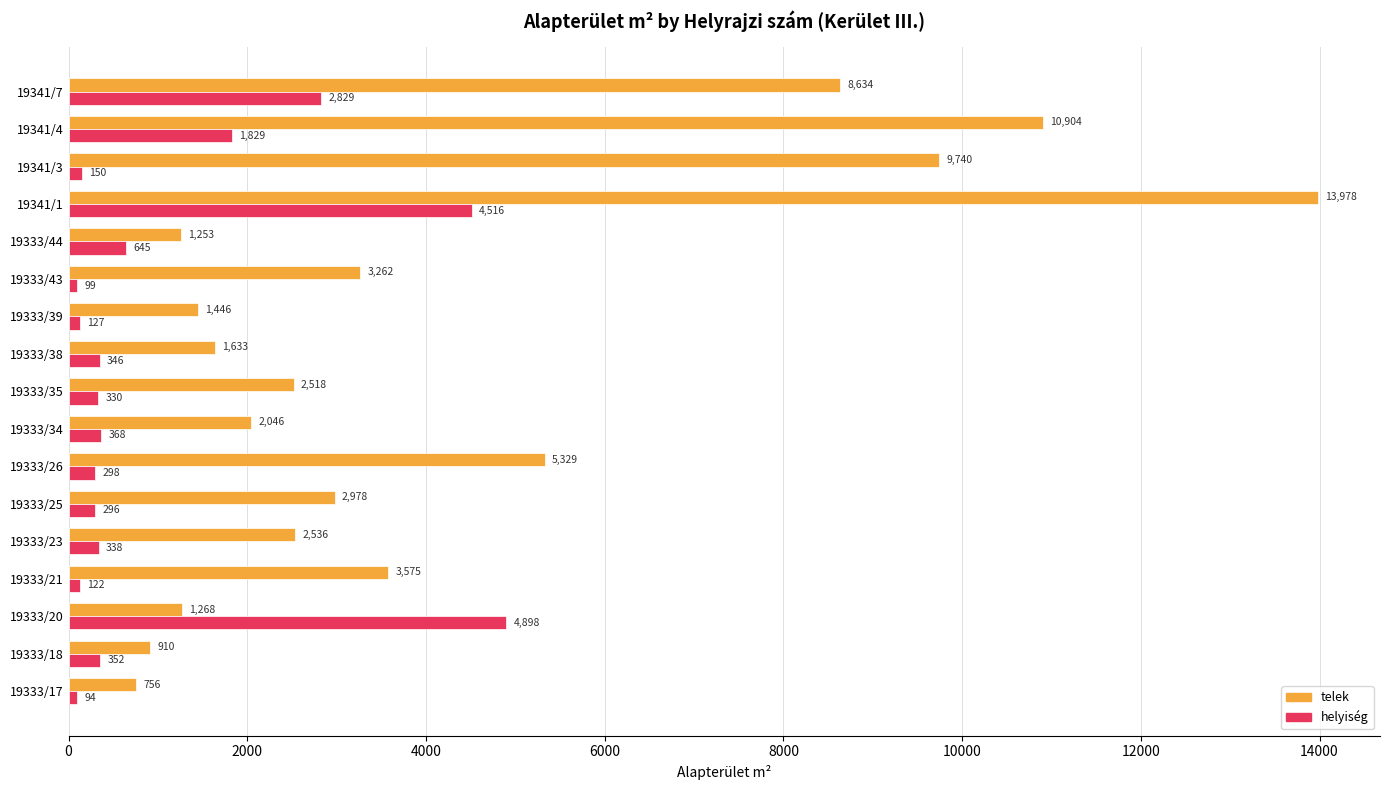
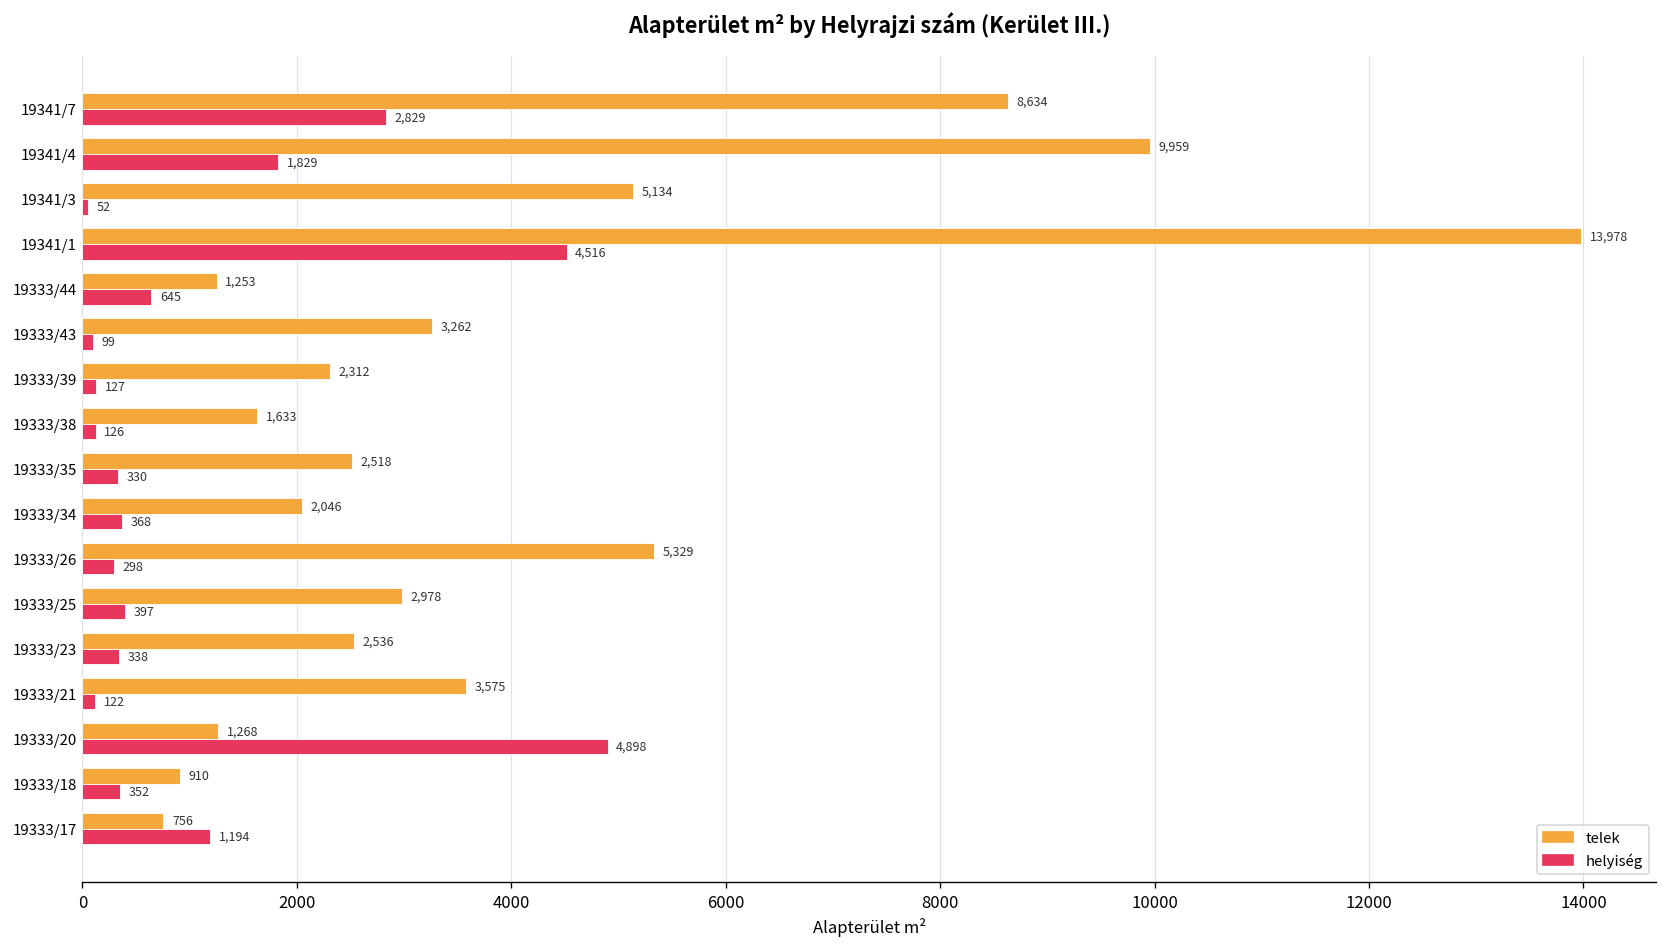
  {
    "telek": {
      "19341/7": "8,634",
-     "19341/4": "10,904",
-     "19341/3": "9,740",
+     "19341/4": "9,959",
+     "19341/3": "5,134",
      "19341/1": "13,978",
      "19333/44": "1,253",
      "19333/43": "3,262",
-     "19333/39": "1,446",
+     "19333/39": "2,312",
      "19333/38": "1,633",
      "19333/35": "2,518",
      "19333/34": "2,046",
      "19333/26": "5,329",
      "19333/25": "2,978",
      "19333/23": "2,536",
      "19333/21": "3,575",
      "19333/20": "1,268",
      "19333/18": "910",
      "19333/17": "756"
    },
    "helyiség": {
      "19341/7": "2,829",
      "19341/4": "1,829",
-     "19341/3": "150",
+     "19341/3": "52",
      "19341/1": "4,516",
      "19333/44": "645",
      "19333/43": "99",
      "19333/39": "127",
-     "19333/38": "346",
+     "19333/38": "126",
      "19333/35": "330",
      "19333/34": "368",
      "19333/26": "298",
-     "19333/25": "296",
+     "19333/25": "397",
      "19333/23": "338",
      "19333/21": "122",
      "19333/20": "4,898",
      "19333/18": "352",
-     "19333/17": "94"
+     "19333/17": "1,194"
    }
  }
